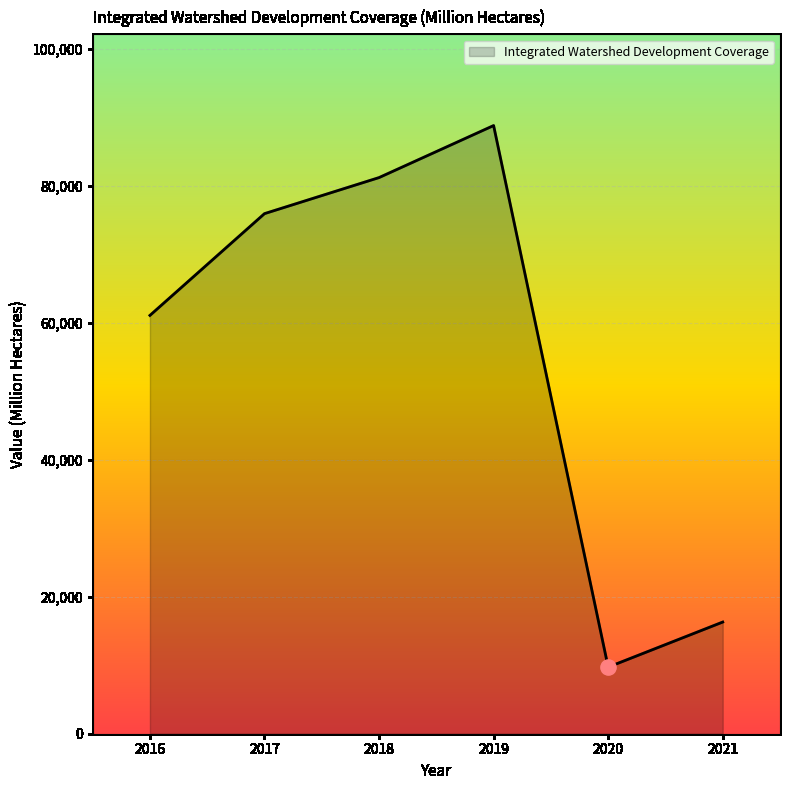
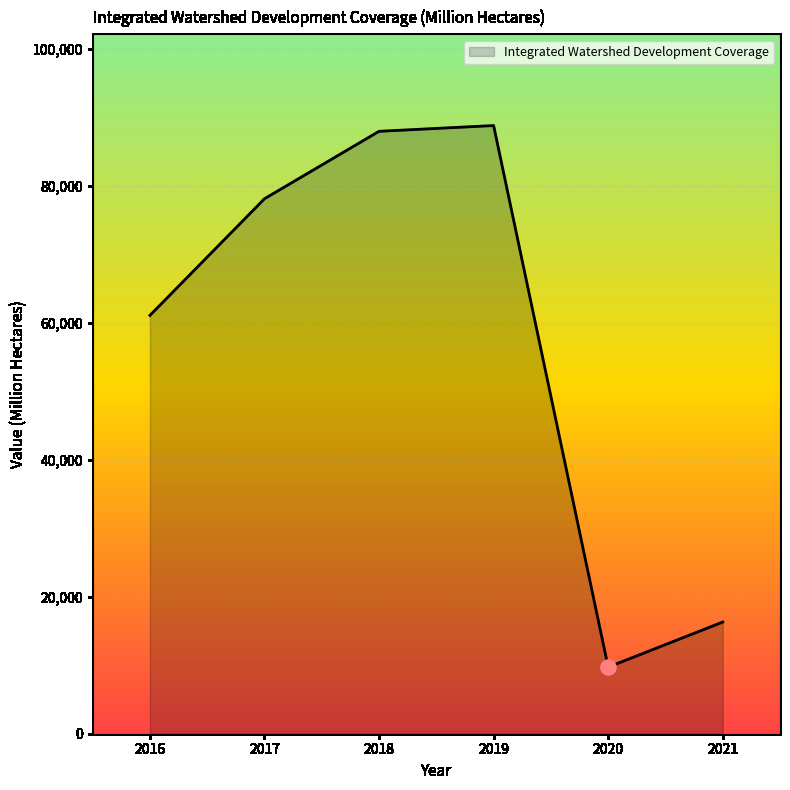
  {
    "Integrated Watershed Development Coverage": {
      "2016": "61,000",
-     "2017": "76,000",
-     "2018": "81,000",
+     "2017": "78,000",
+     "2018": "88,000",
      "2019": "89,000",
      "2021": "16,000"
    }
  }
